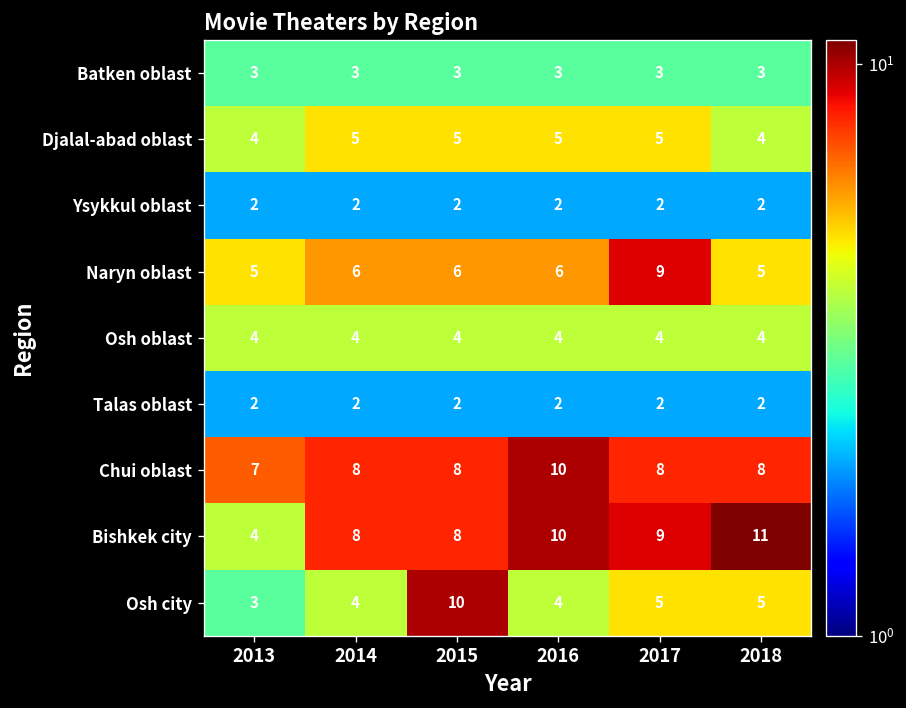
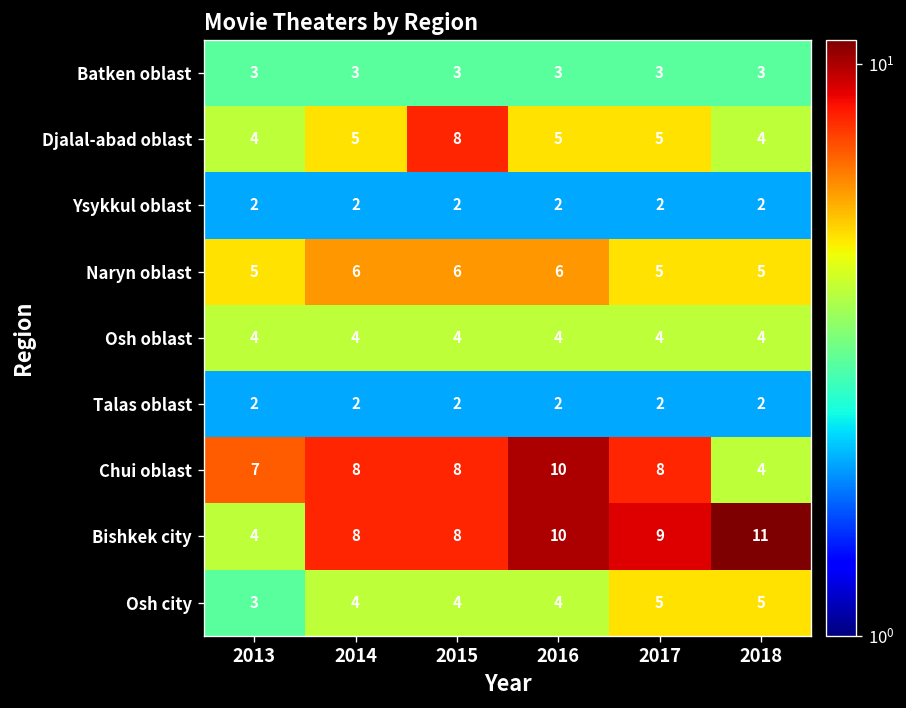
  {
    "Batken oblast": {
      "2013": 3,
      "2014": 3,
      "2015": 3,
      "2016": 3,
      "2017": 3,
      "2018": 3
    },
    "Djalal-abad oblast": {
      "2013": 4,
      "2014": 5,
-     "2015": 5,
+     "2015": 8,
      "2016": 5,
      "2017": 5,
      "2018": 4
    },
    "Ysykkul oblast": {
      "2013": 2,
      "2014": 2,
      "2015": 2,
      "2016": 2,
      "2017": 2,
      "2018": 2
    },
    "Naryn oblast": {
      "2013": 5,
      "2014": 6,
      "2015": 6,
      "2016": 6,
-     "2017": 9,
+     "2017": 5,
      "2018": 5
    },
    "Osh oblast": {
      "2013": 4,
      "2014": 4,
      "2015": 4,
      "2016": 4,
      "2017": 4,
      "2018": 4
    },
    "Talas oblast": {
      "2013": 2,
      "2014": 2,
      "2015": 2,
      "2016": 2,
      "2017": 2,
      "2018": 2
    },
    "Chui oblast": {
      "2013": 7,
      "2014": 8,
      "2015": 8,
      "2016": 10,
      "2017": 8,
-     "2018": 8
+     "2018": 4
    },
    "Bishkek city": {
      "2013": 4,
      "2014": 8,
      "2015": 8,
      "2016": 10,
      "2017": 9,
      "2018": 11
    },
    "Osh city": {
      "2013": 3,
      "2014": 4,
-     "2015": 10,
+     "2015": 4,
      "2016": 4,
      "2017": 5,
      "2018": 5
    }
  }
